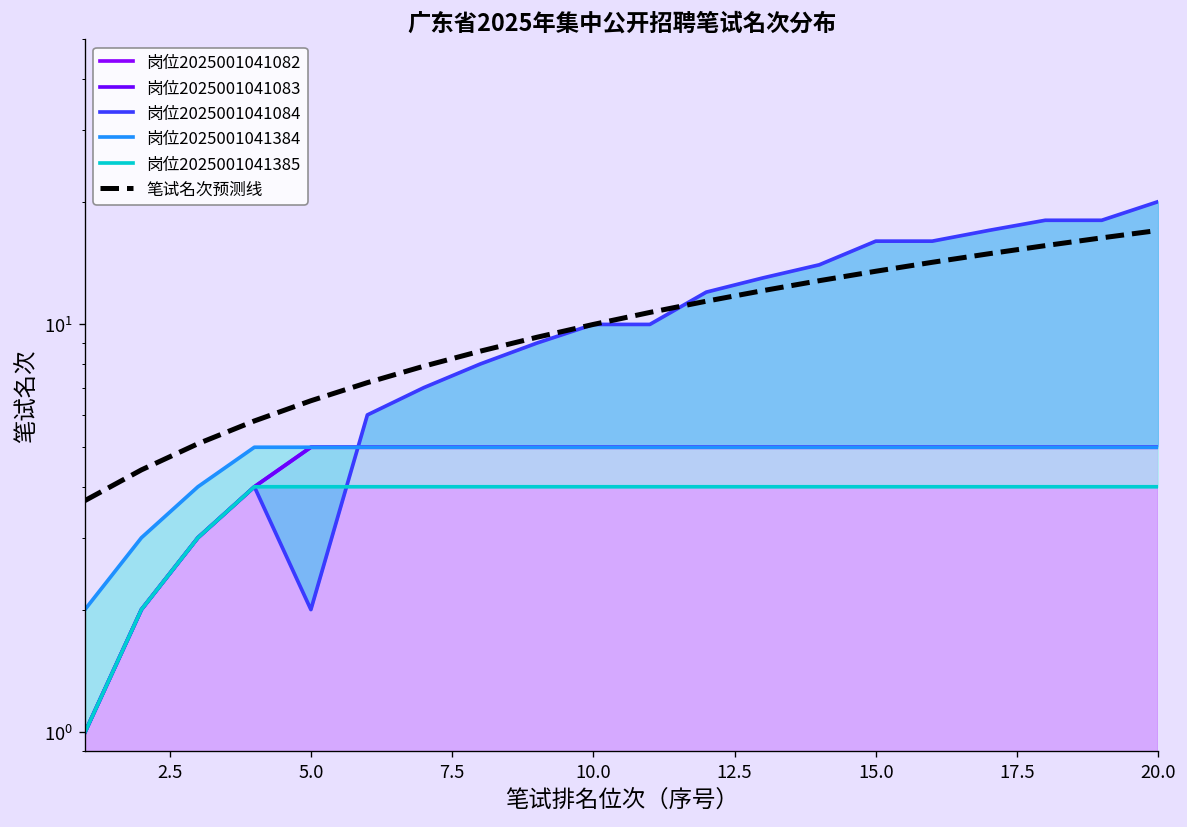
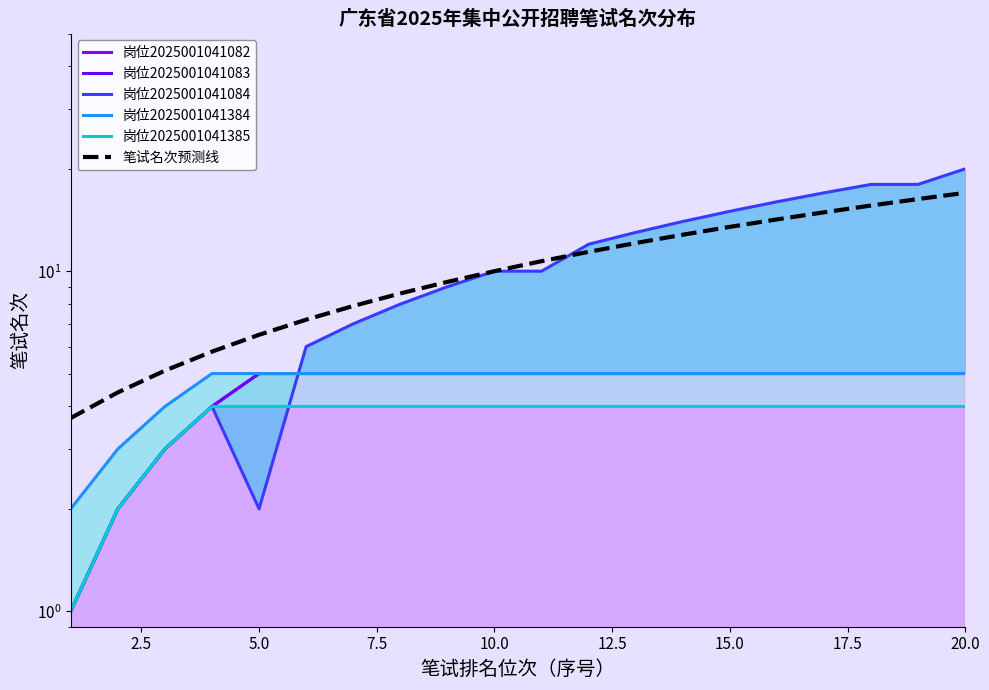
  {
    "岗位2025001041084": {
      "5.0": 2,
-     "15.0": 16
+     "15.0": 15
    },
    "岗位2025001041385": {
      "5.0": 4,
      "10.0": 4,
      "15.0": 4,
      "20.0": 4
    },
    "笔试名次预测线": {
      "5.0": 6.5,
      "15.0": 13.5,
      "20.0": 17
    }
  }
